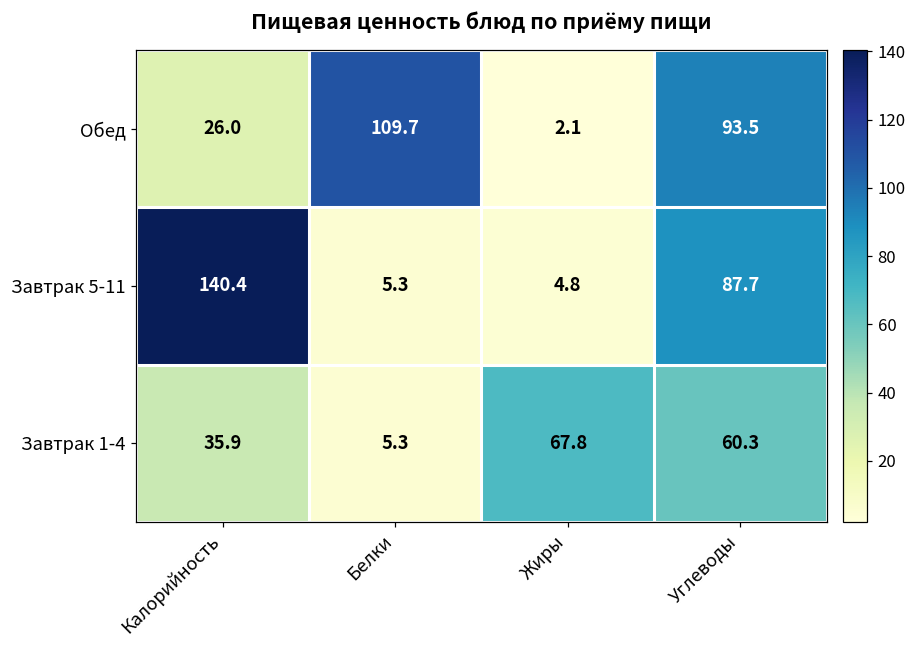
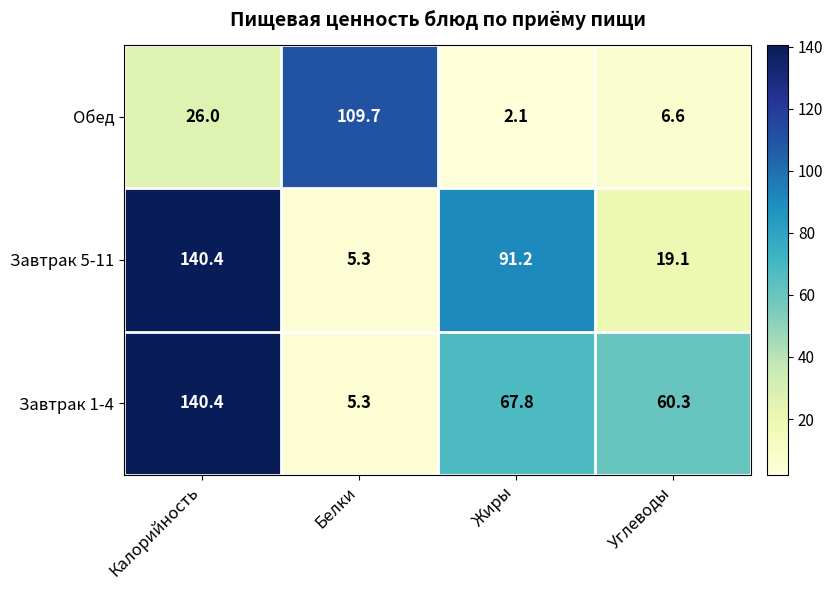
  {
    "Обед": {
      "Калорийность": 26.0,
      "Белки": 109.7,
      "Жиры": 2.1,
-     "Углеводы": 93.5
+     "Углеводы": 6.6
    },
    "Завтрак 5-11": {
      "Калорийность": 140.4,
      "Белки": 5.3,
-     "Жиры": 4.8,
-     "Углеводы": 87.7
+     "Жиры": 91.2,
+     "Углеводы": 19.1
    },
    "Завтрак 1-4": {
-     "Калорийность": 35.9,
+     "Калорийность": 140.4,
      "Белки": 5.3,
      "Жиры": 67.8,
      "Углеводы": 60.3
    }
  }
